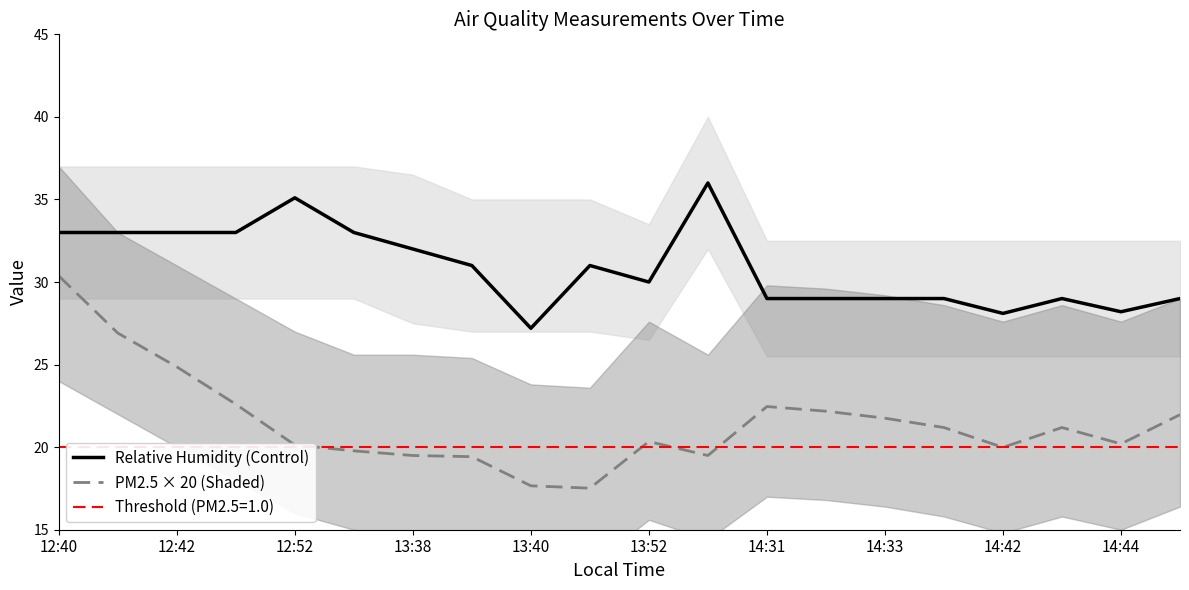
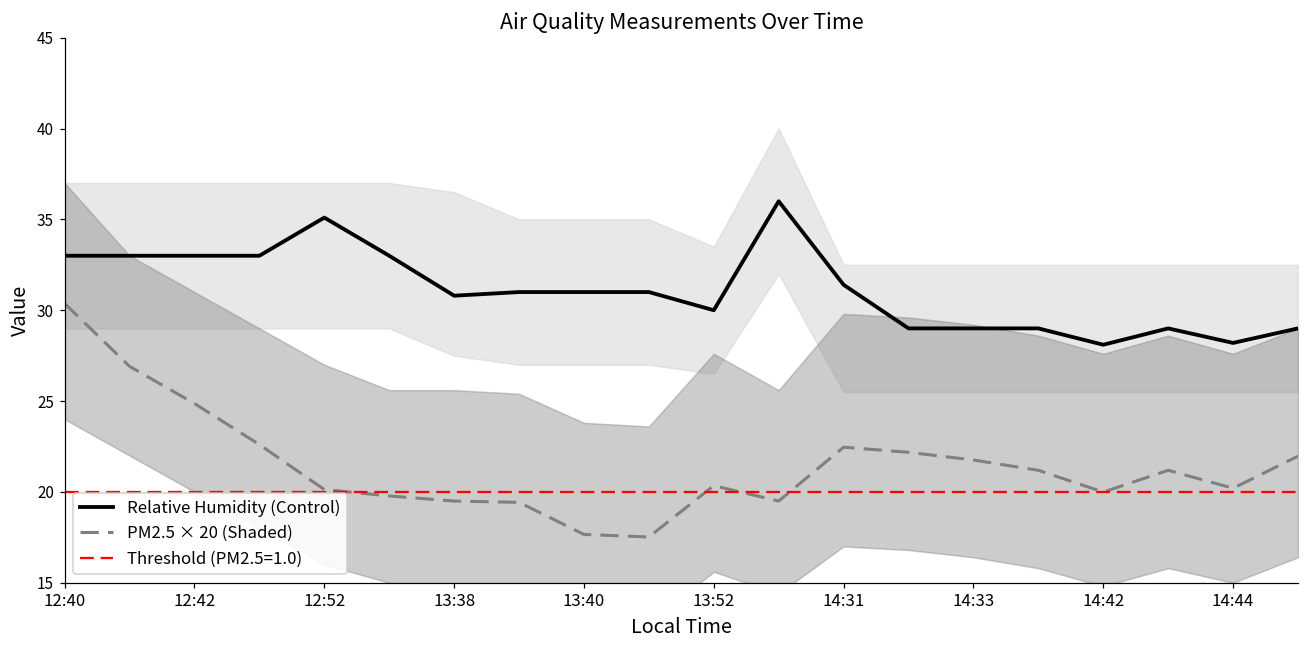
  {
    "Relative Humidity (Control)": {
      "12:40": 33.0,
      "12:42": 33.0,
      "12:52": 35.1,
-     "13:38": 32.0,
-     "13:40": 27.2,
+     "13:38": 30.8,
+     "13:40": 31.0,
      "13:52": 30.0,
-     "14:31": 29.0,
+     "14:31": 31.4,
      "14:33": 29.0,
      "14:42": 28.1,
      "14:44": 28.2
    }
  }
